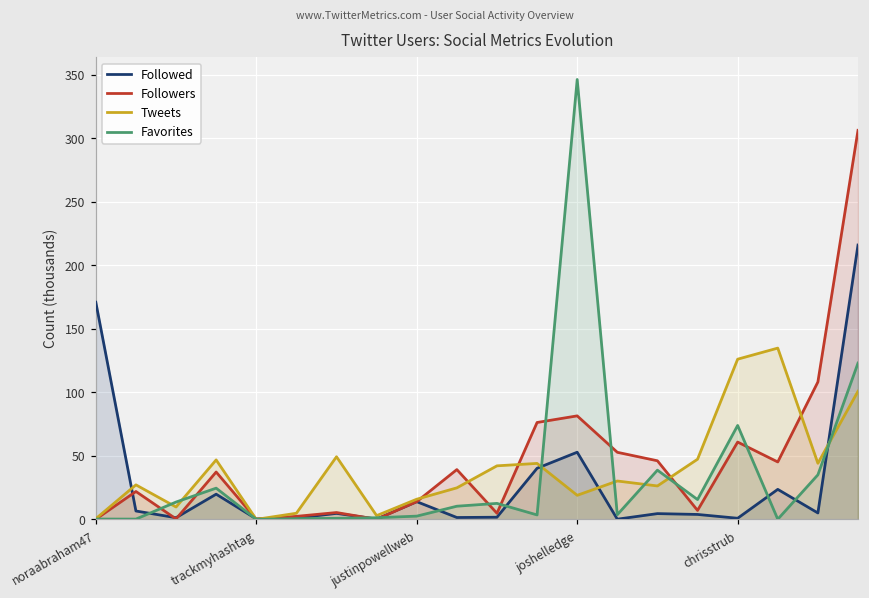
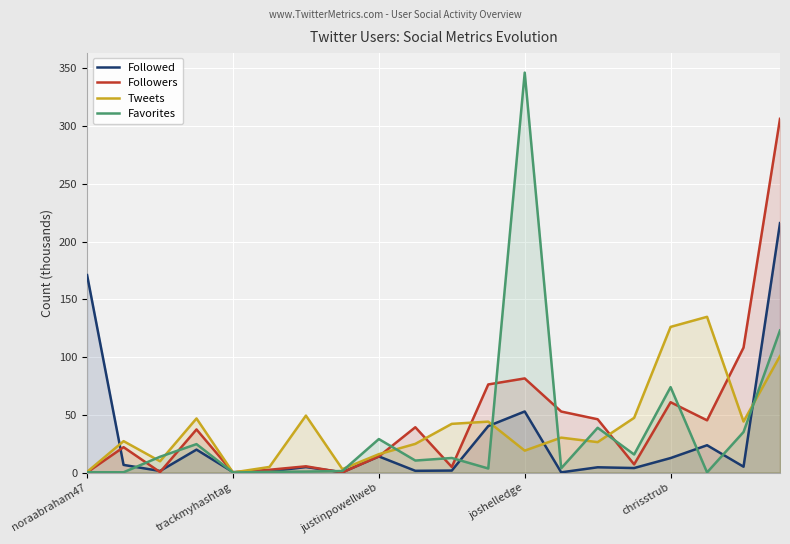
  {
    "Followed": {
      "noraabraham47": 171,
      "joshelledge": 53,
-     "chrisstrub": 1
+     "chrisstrub": 13
    },
    "Followers": {
      "joshelledge": 82,
      "chrisstrub": 61
    },
    "Tweets": {
      "joshelledge": 19,
      "chrisstrub": 126
    },
    "Favorites": {
-     "justinpowellweb": 3,
+     "justinpowellweb": 29,
      "joshelledge": 346,
      "chrisstrub": 74
    }
  }
